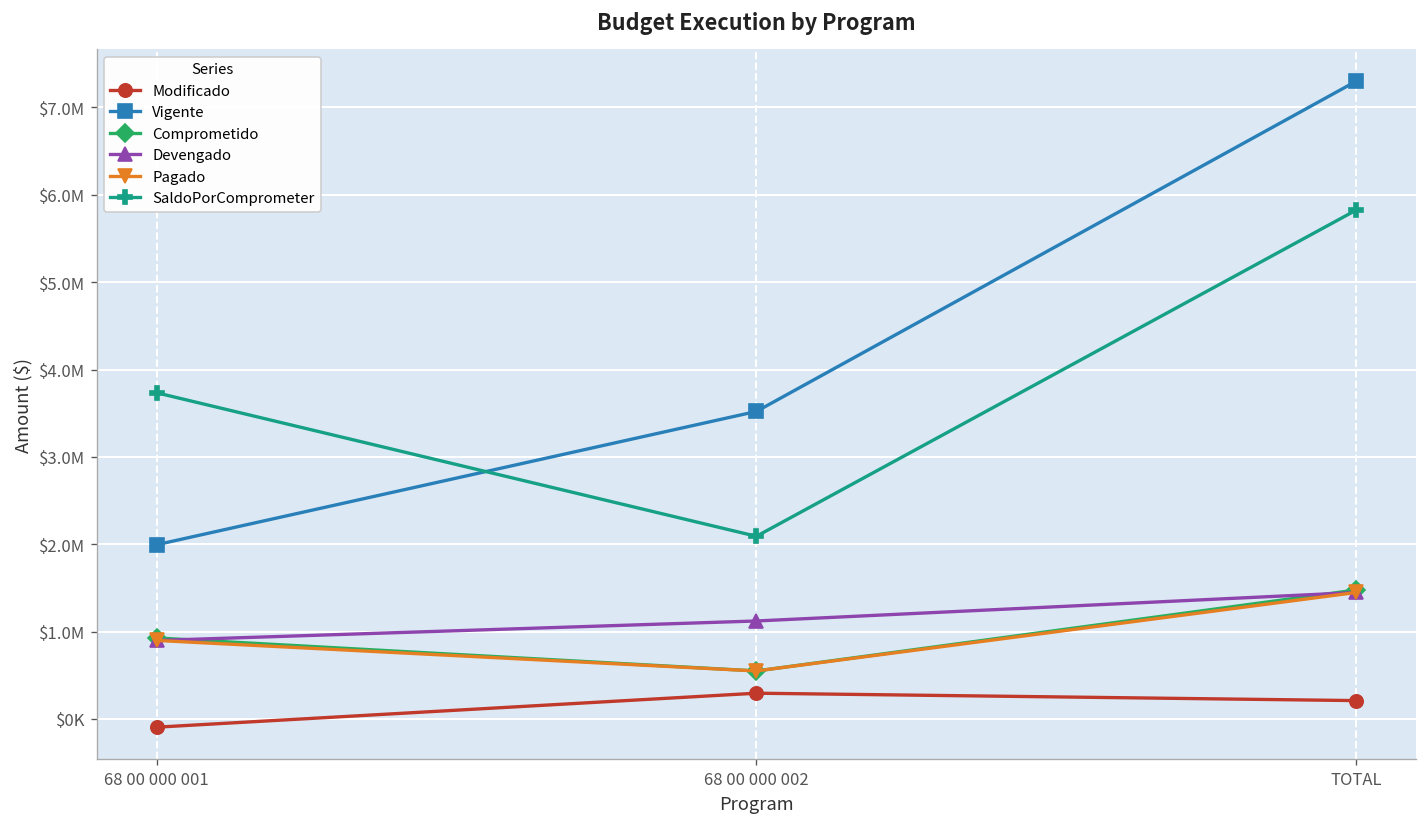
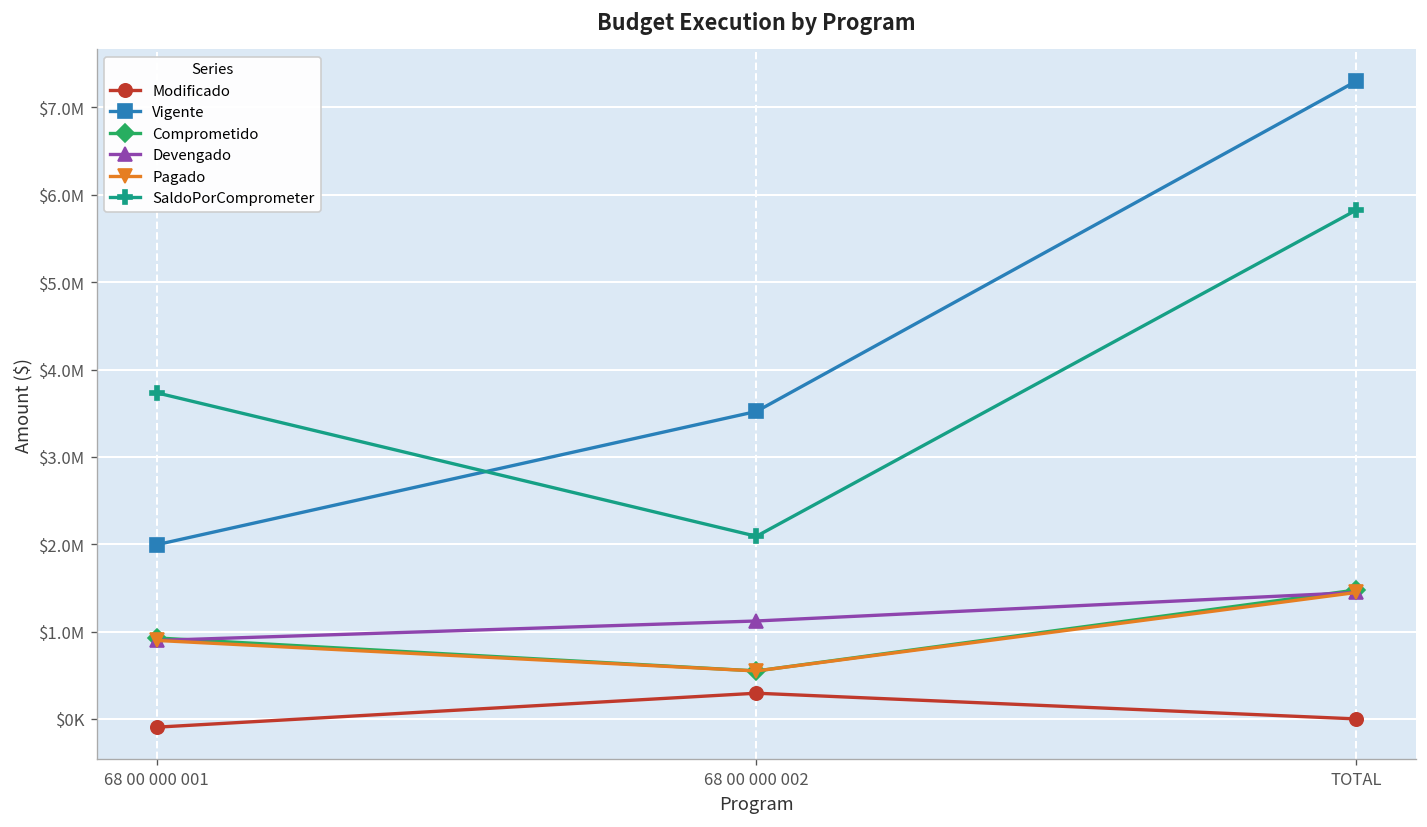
  {
    "Modificado": {
      "68 00 000 001": "$-100000",
      "68 00 000 002": "$300000",
-     "TOTAL": "$200000"
+     "TOTAL": "$0"
    },
    "Vigente": {
      "68 00 000 001": "$2000000",
      "68 00 000 002": "$3500000",
      "TOTAL": "$7300000"
    },
    "Devengado": {
      "68 00 000 002": "$1100000"
    }
  }
